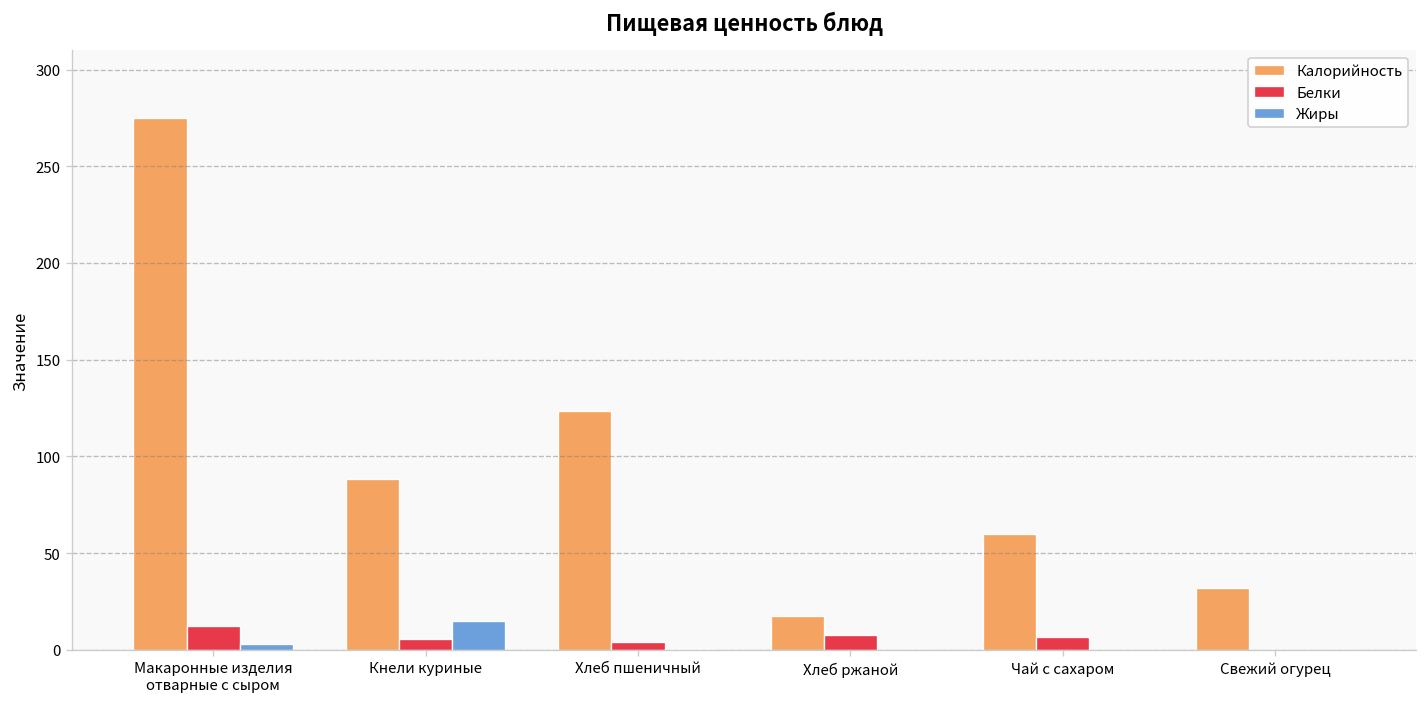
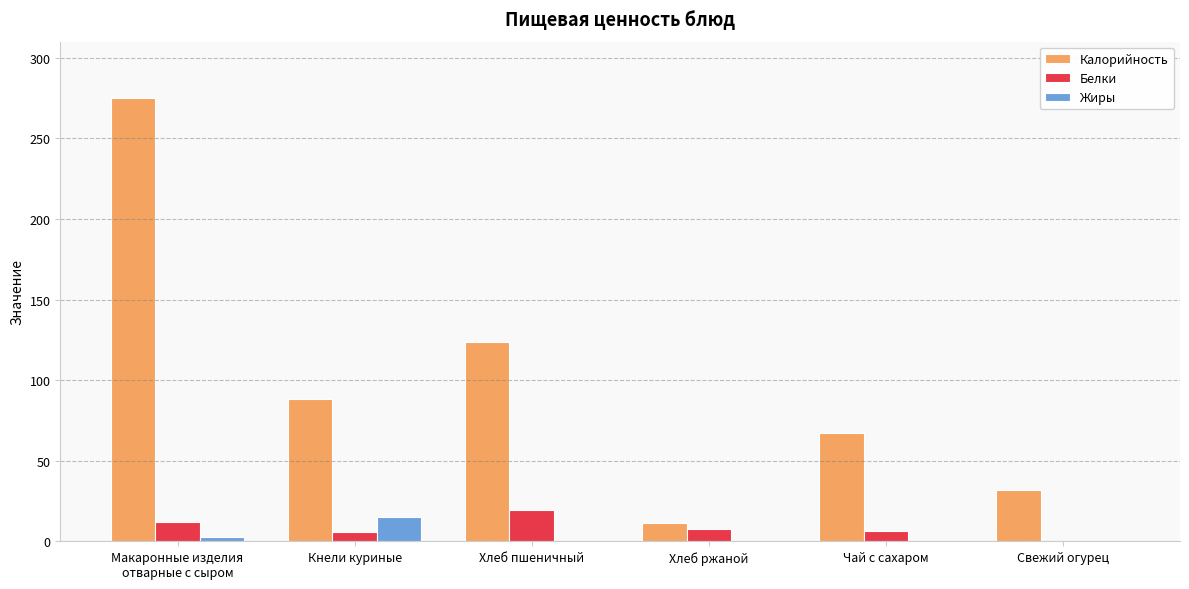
  {
    "Калорийность": {
      "Макаронные изделия отварные с сыром": 275,
      "Кнели куриные": 88,
      "Хлеб пшеничный": 123,
-     "Хлеб ржаной": 17,
-     "Чай с сахаром": 60,
+     "Хлеб ржаной": 12,
+     "Чай с сахаром": 67,
      "Свежий огурец": 32
    },
    "Белки": {
      "Макаронные изделия отварные с сыром": 12,
      "Кнели куриные": 6,
-     "Хлеб пшеничный": 4,
+     "Хлеб пшеничный": 19,
      "Хлеб ржаной": 8,
      "Чай с сахаром": 7,
      "Свежий огурец": 0
    },
    "Жиры": {
      "Макаронные изделия отварные с сыром": 3,
      "Кнели куриные": 15,
      "Чай с сахаром": 0
    }
  }
